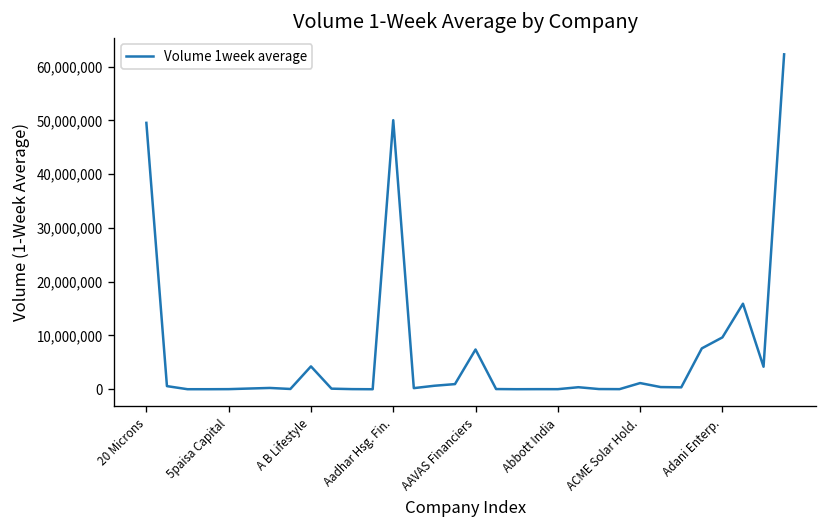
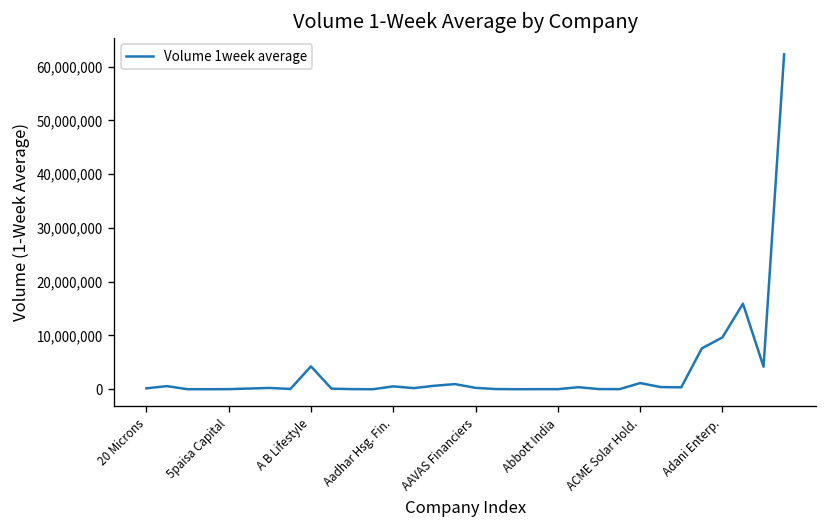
  {
-   "20 Microns": "50,000,000",
+   "20 Microns": "0",
    "5paisa Capital": "0",
    "A B Lifestyle": "4,000,000",
-   "Aadhar Hsg. Fin.": "50,000,000",
-   "AAVAS Financiers": "7,000,000",
+   "Aadhar Hsg. Fin.": "1,000,000",
+   "AAVAS Financiers": "0",
    "Abbott India": "0",
    "ACME Solar Hold.": "1,000,000",
    "Adani Enterp.": "10,000,000"
  }
